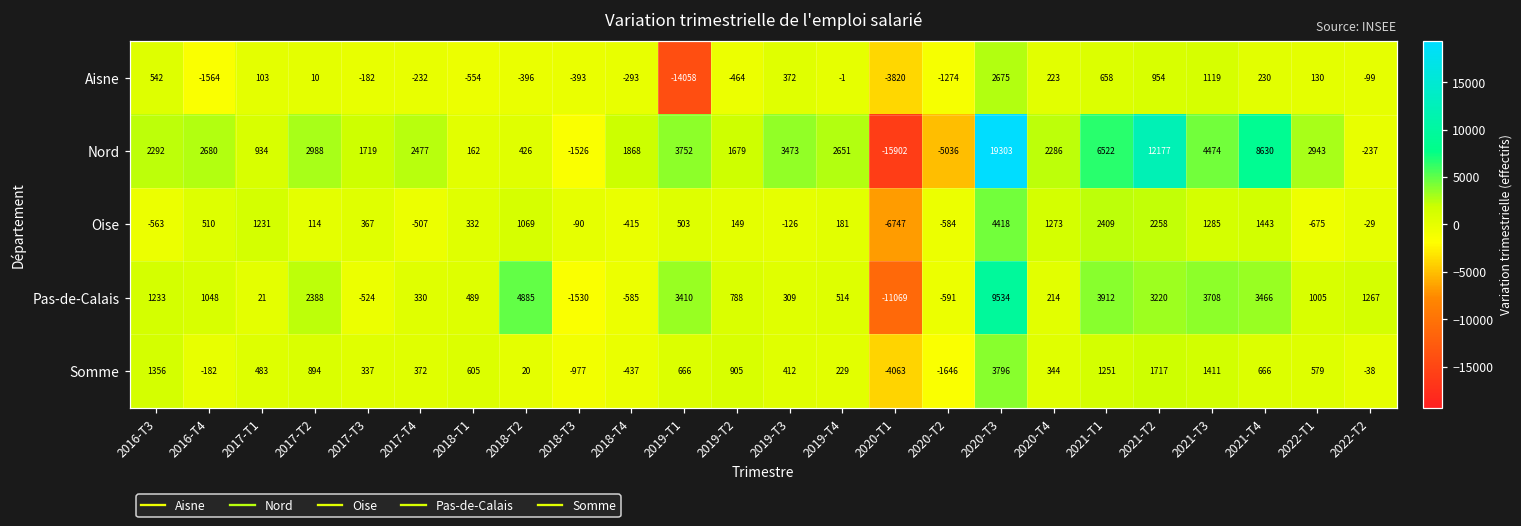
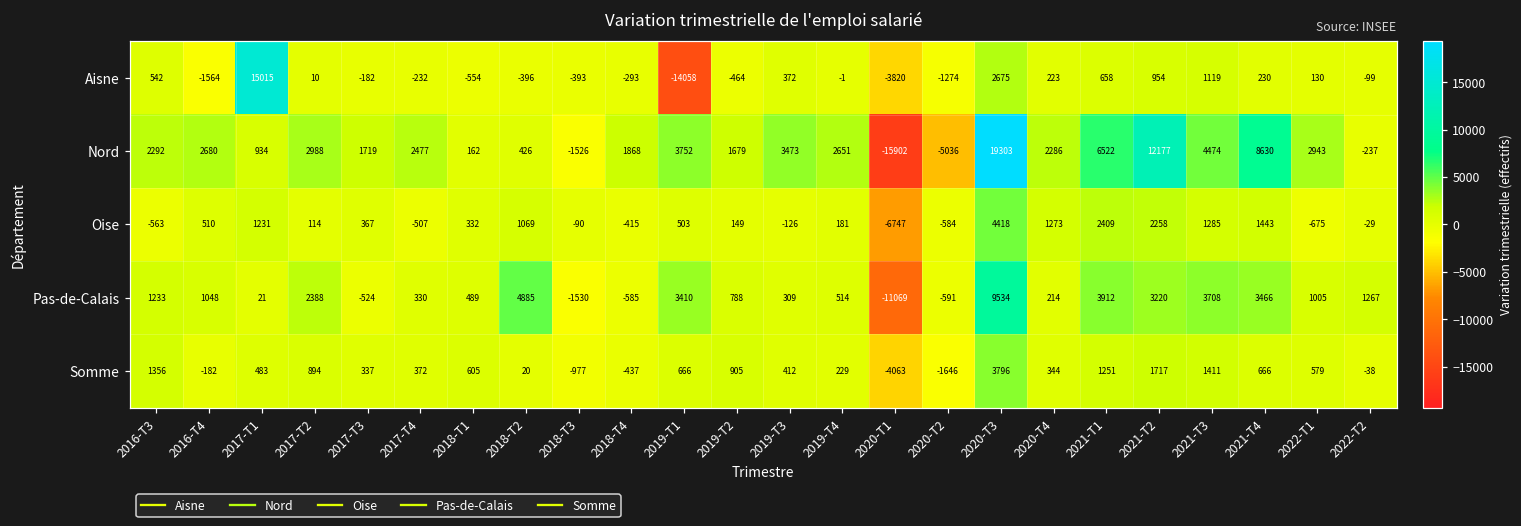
  {
    "Aisne": {
      "2016-T3": 542,
      "2016-T4": -1564,
-     "2017-T1": 103,
+     "2017-T1": 15015,
      "2017-T2": 10,
      "2017-T3": -182,
      "2017-T4": -232,
      "2018-T1": -554,
      "2018-T2": -396,
      "2018-T3": -393,
      "2018-T4": -293,
      "2019-T1": -14058,
      "2019-T2": -464,
      "2019-T3": 372,
      "2019-T4": -1,
      "2020-T1": -3820,
      "2020-T2": -1274,
      "2020-T3": 2675,
      "2020-T4": 223,
      "2021-T1": 658,
      "2021-T2": 954,
      "2021-T3": 1119,
      "2021-T4": 230,
      "2022-T1": 130,
      "2022-T2": -99
    },
    "Nord": {
      "2016-T3": 2292,
      "2016-T4": 2680,
      "2017-T1": 934,
      "2017-T2": 2988,
      "2017-T3": 1719,
      "2017-T4": 2477,
      "2018-T1": 162,
      "2018-T2": 426,
      "2018-T3": -1526,
      "2018-T4": 1868,
      "2019-T1": 3752,
      "2019-T2": 1679,
      "2019-T3": 3473,
      "2019-T4": 2651,
      "2020-T1": -15902,
      "2020-T2": -5036,
      "2020-T3": 19303,
      "2020-T4": 2286,
      "2021-T1": 6522,
      "2021-T2": 12177,
      "2021-T3": 4474,
      "2021-T4": 8630,
      "2022-T1": 2943,
      "2022-T2": -237
    },
    "Oise": {
      "2016-T3": -563,
      "2016-T4": 510,
      "2017-T1": 1231,
      "2017-T2": 114,
      "2017-T3": 367,
      "2017-T4": -507,
      "2018-T1": 332,
      "2018-T2": 1069,
      "2018-T3": -90,
      "2018-T4": -415,
      "2019-T1": 503,
      "2019-T2": 149,
      "2019-T3": -126,
      "2019-T4": 181,
      "2020-T1": -6747,
      "2020-T2": -584,
      "2020-T3": 4418,
      "2020-T4": 1273,
      "2021-T1": 2409,
      "2021-T2": 2258,
      "2021-T3": 1285,
      "2021-T4": 1443,
      "2022-T1": -675,
      "2022-T2": -29
    },
    "Pas-de-Calais": {
      "2016-T3": 1233,
      "2016-T4": 1048,
      "2017-T1": 21,
      "2017-T2": 2388,
      "2017-T3": -524,
      "2017-T4": 330,
      "2018-T1": 489,
      "2018-T2": 4885,
      "2018-T3": -1530,
      "2018-T4": -585,
      "2019-T1": 3410,
      "2019-T2": 788,
      "2019-T3": 309,
      "2019-T4": 514,
      "2020-T1": -11069,
      "2020-T2": -591,
      "2020-T3": 9534,
      "2020-T4": 214,
      "2021-T1": 3912,
      "2021-T2": 3220,
      "2021-T3": 3708,
      "2021-T4": 3466,
      "2022-T1": 1005,
      "2022-T2": 1267
    },
    "Somme": {
      "2016-T3": 1356,
      "2016-T4": -182,
      "2017-T1": 483,
      "2017-T2": 894,
      "2017-T3": 337,
      "2017-T4": 372,
      "2018-T1": 605,
      "2018-T2": 20,
      "2018-T3": -977,
      "2018-T4": -437,
      "2019-T1": 666,
      "2019-T2": 905,
      "2019-T3": 412,
      "2019-T4": 229,
      "2020-T1": -4063,
      "2020-T2": -1646,
      "2020-T3": 3796,
      "2020-T4": 344,
      "2021-T1": 1251,
      "2021-T2": 1717,
      "2021-T3": 1411,
      "2021-T4": 666,
      "2022-T1": 579,
      "2022-T2": -38
    }
  }
